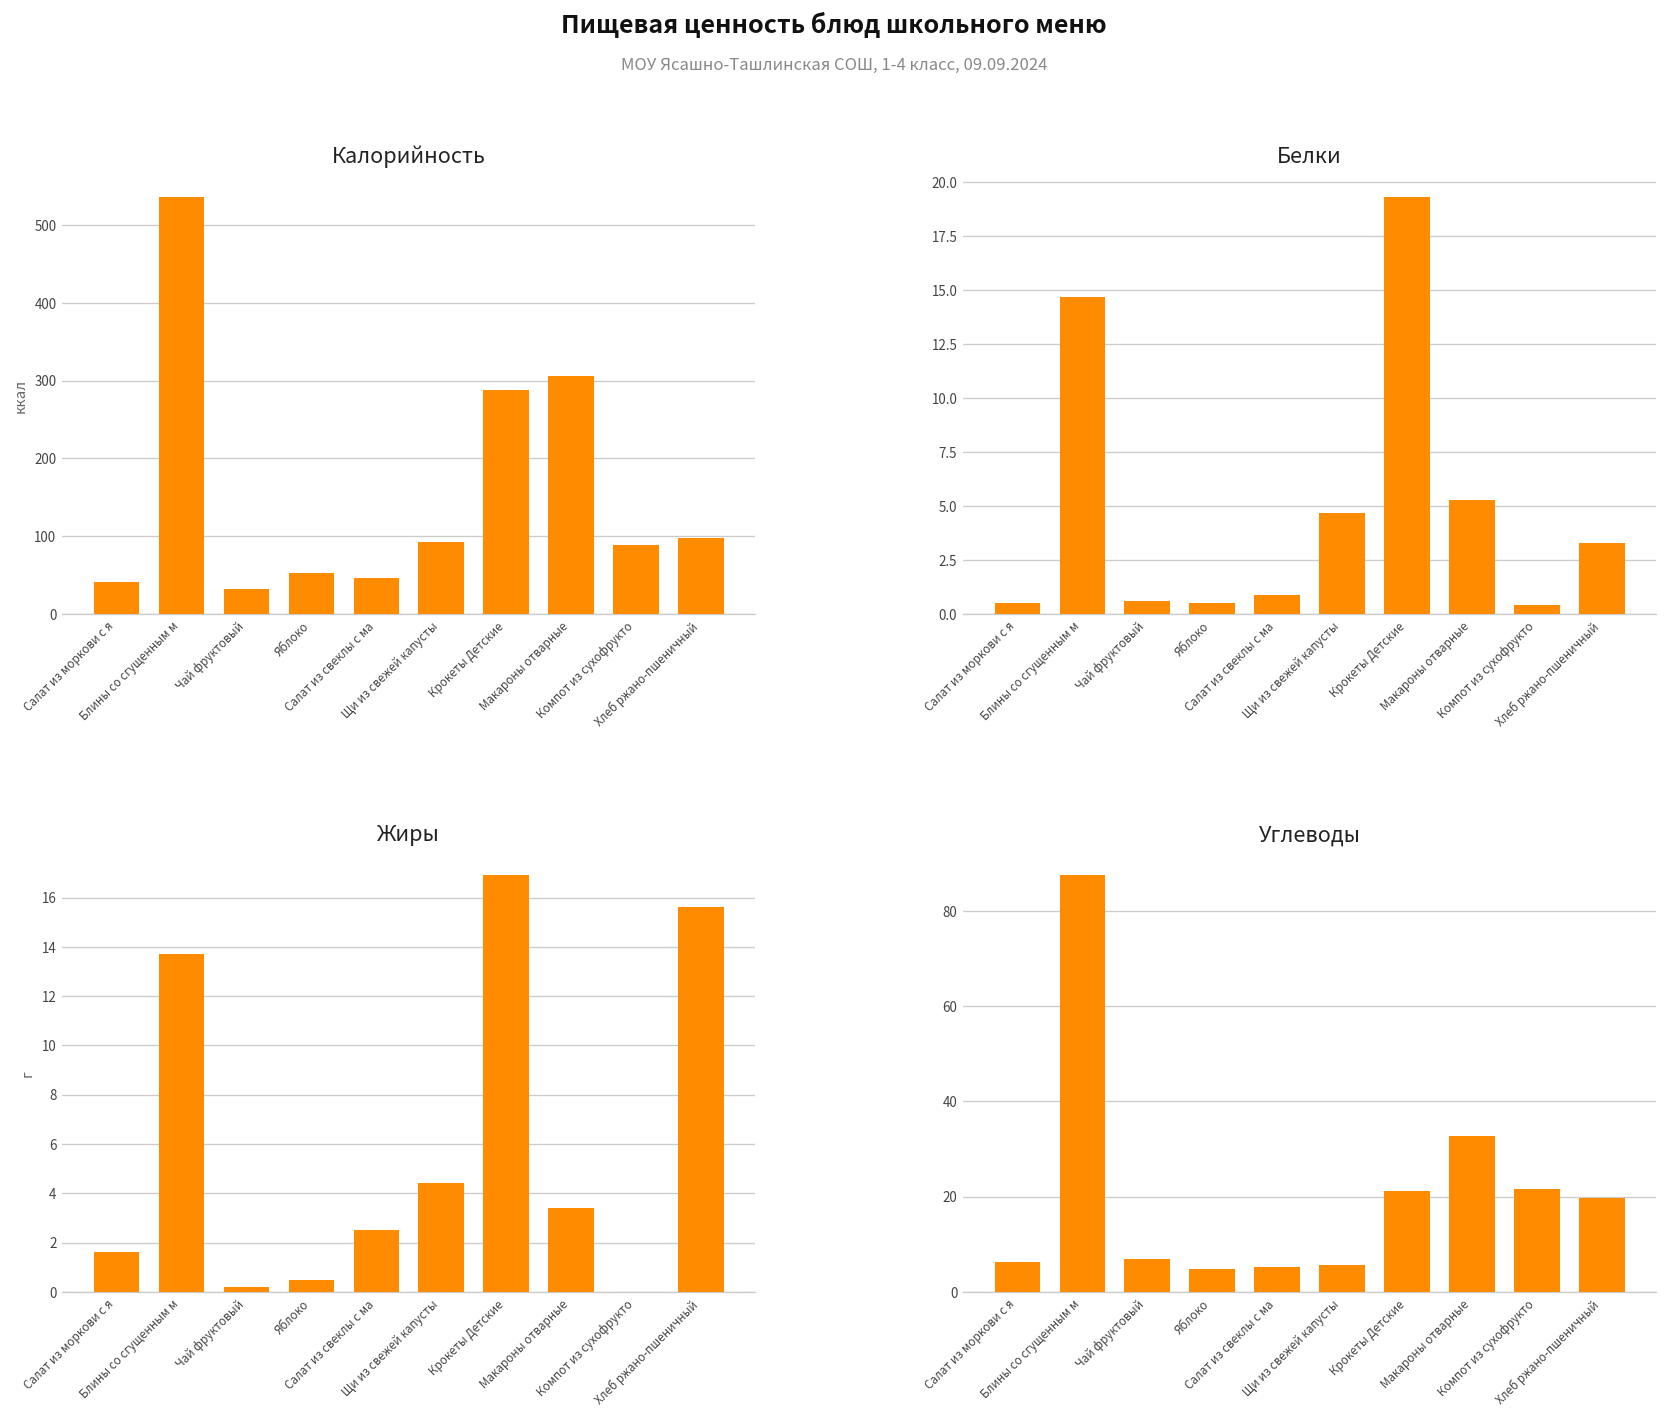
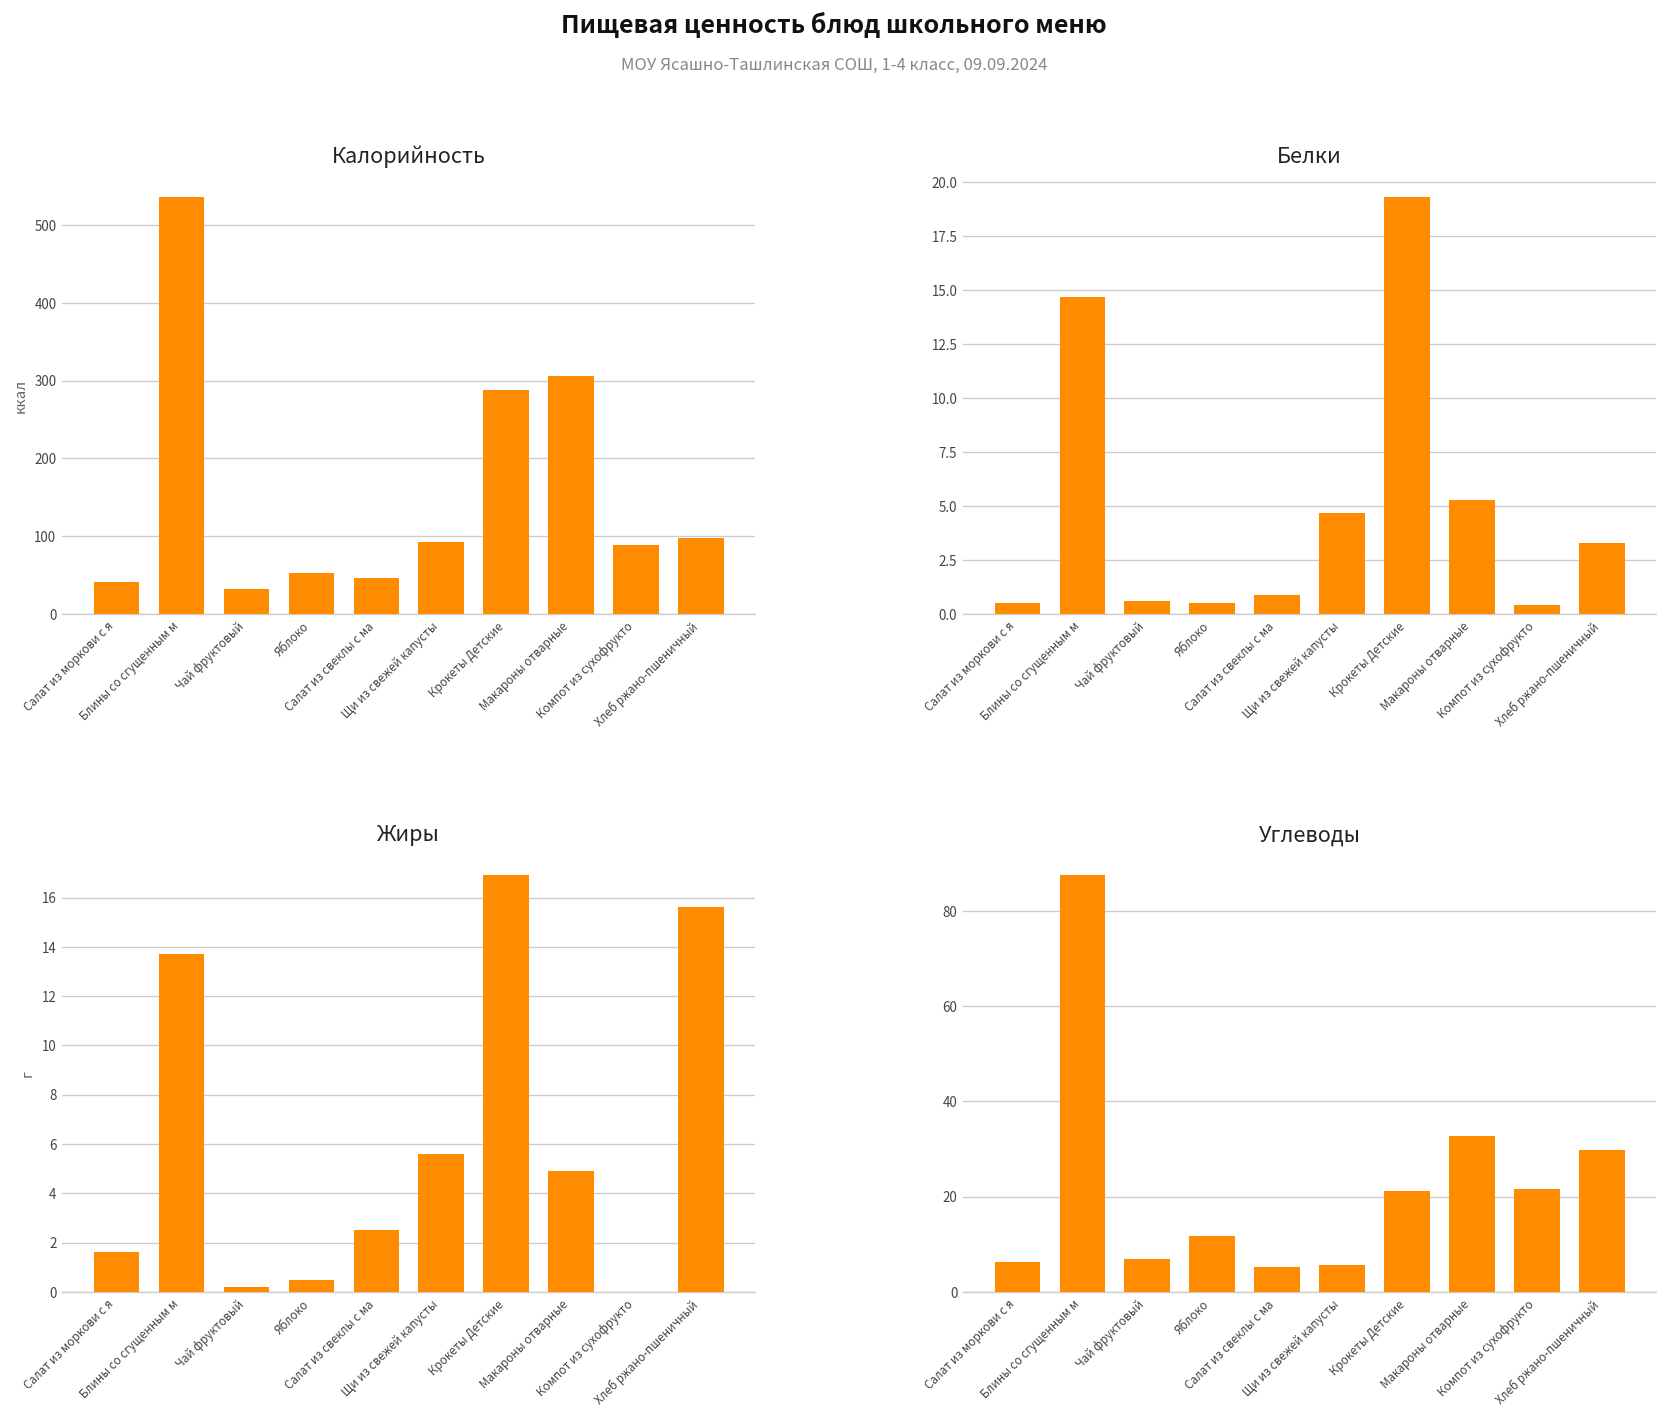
  {
    "Калорийность": {
      "Салат из моркови с я": 40,
      "Блины со сгущенным м": 540,
      "Чай фруктовый": 30,
      "Яблоко": 50,
      "Салат из свеклы с ма": 50,
      "Щи из свежей капусты": 90,
      "Крокеты Детские": 290,
      "Макароны отварные": 310,
      "Компот из сухофрукто": 90,
      "Хлеб ржано-пшеничный": 100
    },
    "Белки": {
      "Салат из моркови с я": 0.5,
      "Блины со сгущенным м": 14.7,
      "Чай фруктовый": 0.6,
      "Яблоко": 0.5,
      "Салат из свеклы с ма": 0.9,
      "Щи из свежей капусты": 4.7,
      "Крокеты Детские": 19.3,
      "Макароны отварные": 5.3,
      "Компот из сухофрукто": 0.4,
      "Хлеб ржано-пшеничный": 3.3
    },
    "Жиры": {
      "Салат из моркови с я": 1.6,
      "Блины со сгущенным м": 13.7,
      "Чай фруктовый": 0.2,
      "Яблоко": 0.5,
      "Салат из свеклы с ма": 2.5,
-     "Щи из свежей капусты": 4.4,
+     "Щи из свежей капусты": 5.6,
      "Крокеты Детские": 16.9,
-     "Макароны отварные": 3.4,
+     "Макароны отварные": 4.9,
      "Компот из сухофрукто": 0.0,
      "Хлеб ржано-пшеничный": 15.6
    },
    "Углеводы": {
      "Салат из моркови с я": 6,
      "Блины со сгущенным м": 88,
      "Чай фруктовый": 7,
-     "Яблоко": 5,
+     "Яблоко": 12,
      "Салат из свеклы с ма": 5,
      "Щи из свежей капусты": 6,
      "Крокеты Детские": 21,
      "Макароны отварные": 33,
      "Компот из сухофрукто": 22,
-     "Хлеб ржано-пшеничный": 20
+     "Хлеб ржано-пшеничный": 30
    }
  }
